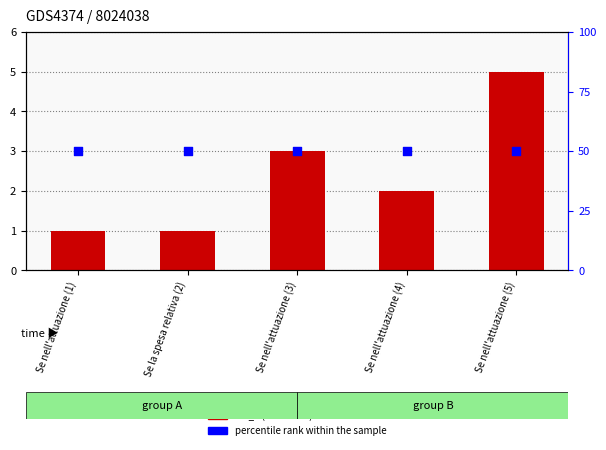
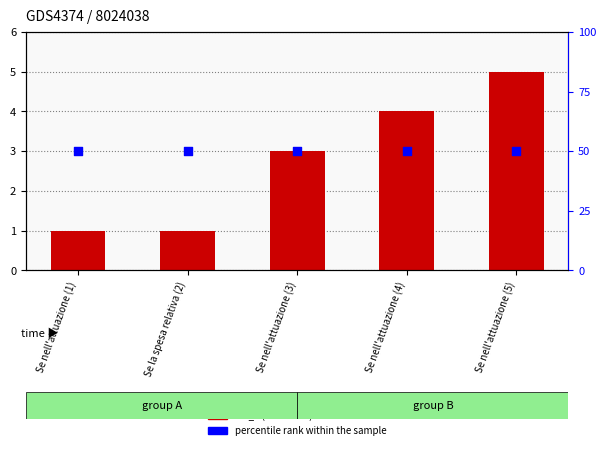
  {
    "col_0 (row index)": {
      "Se nell'attuazione (1)": 1,
      "Se la spesa relativa (2)": 1,
      "Se nell'attuazione (3)": 3,
-     "Se nell'attuazione (4)": 2,
+     "Se nell'attuazione (4)": 4,
      "Se nell'attuazione (5)": 5
    }
  }
